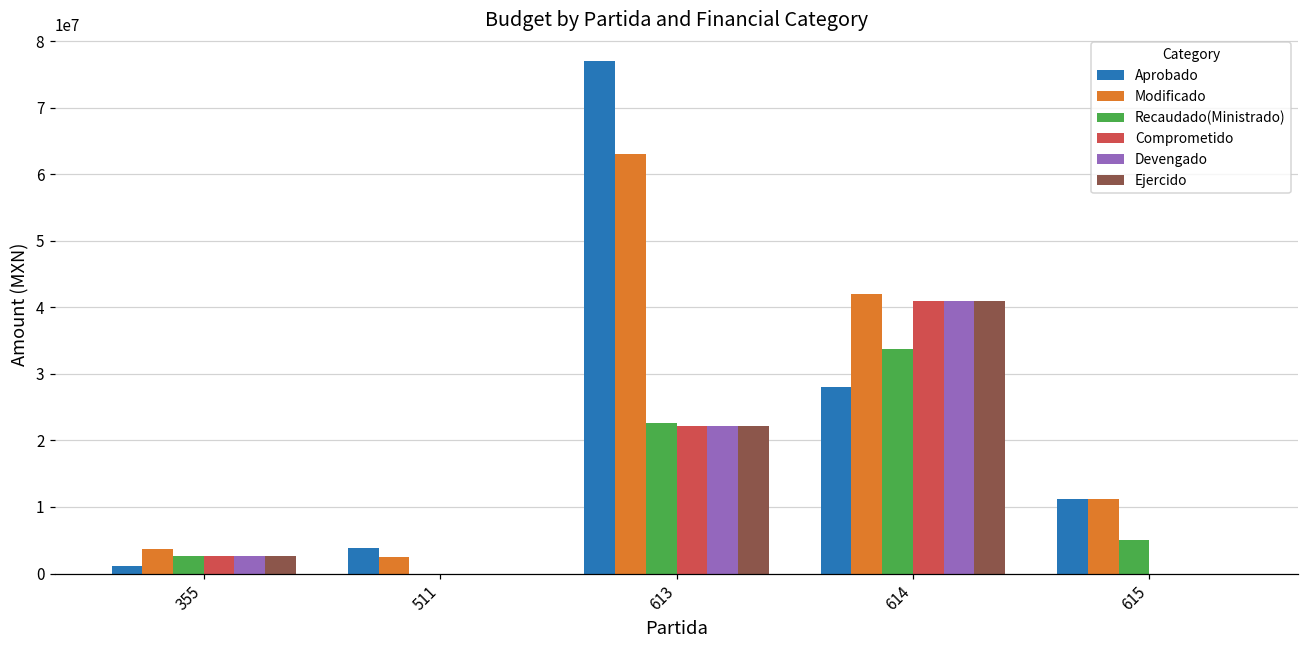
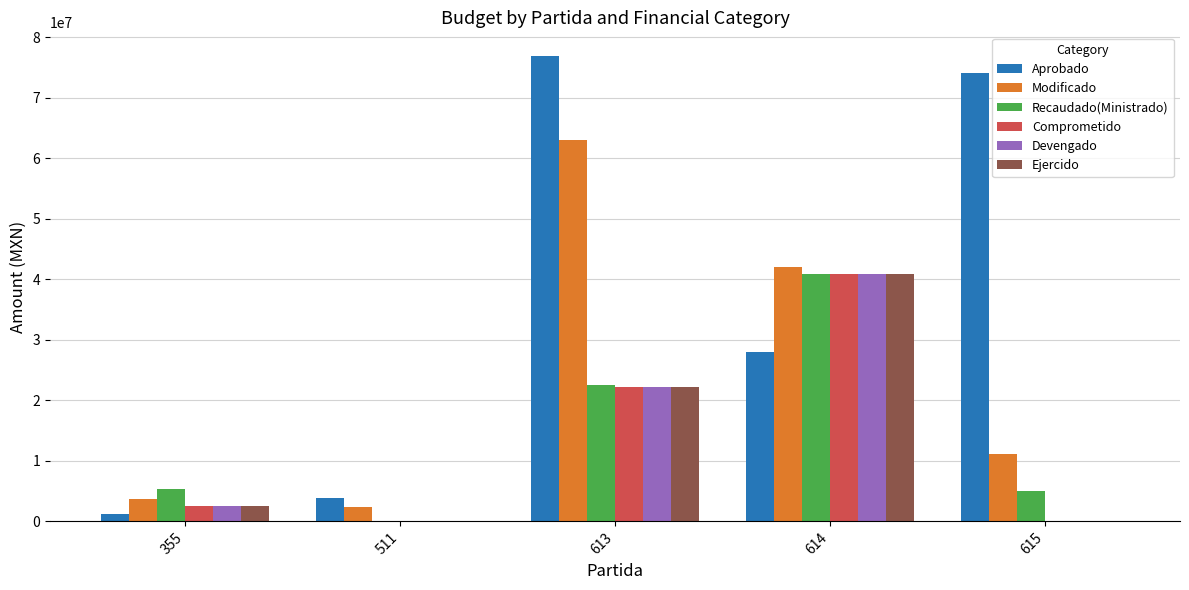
  {
    "Aprobado": {
      "355": 1000000,
      "511": 4000000,
      "613": 77000000,
      "614": 28000000,
-     "615": 11000000
+     "615": 74000000
    },
    "Recaudado(Ministrado)": {
-     "355": 3000000,
+     "355": 5000000,
      "511": 0,
      "613": 23000000,
-     "614": 34000000,
+     "614": 41000000,
      "615": 5000000
    },
    "Devengado": {
      "355": 3000000,
      "511": 0,
      "613": 22000000,
      "614": 41000000,
      "615": 0
    },
    "Ejercido": {
      "355": 3000000,
      "511": 0,
      "613": 22000000,
      "614": 41000000,
      "615": 0
    }
  }
